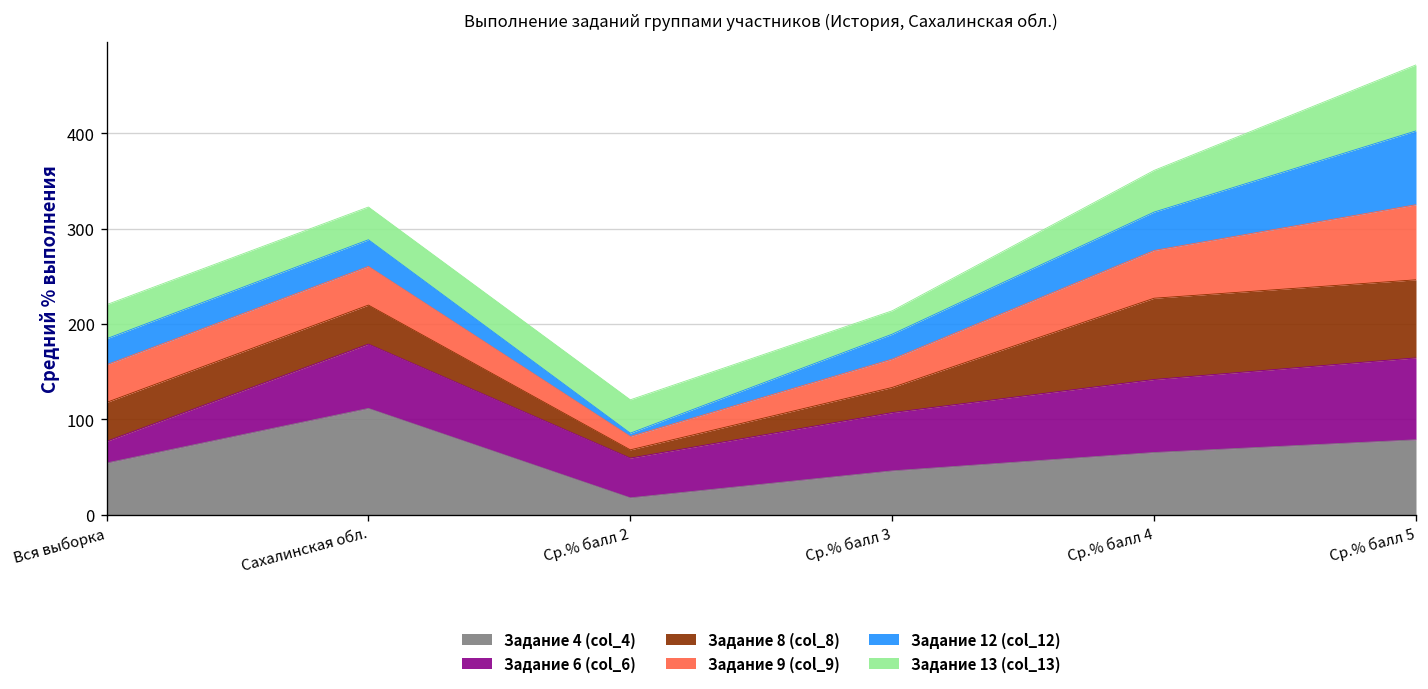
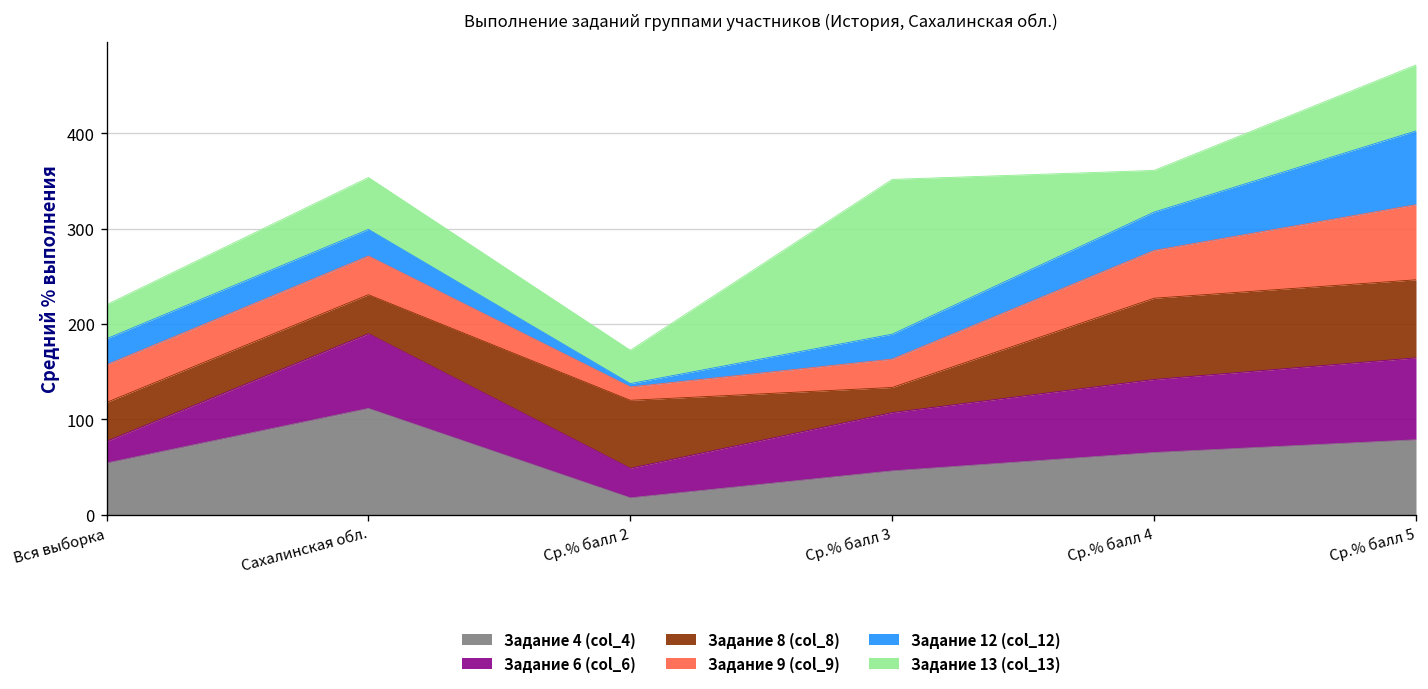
  {
    "Задание 4 (col_4)": {
      "Вся выборка": 50,
      "Сахалинская обл.": 110,
      "Ср.% балл 2": 20,
      "Ср.% балл 3": 50,
      "Ср.% балл 4": 70,
      "Ср.% балл 5": 80
    },
    "Задание 6 (col_6)": {
      "Вся выборка": 20,
-     "Сахалинская обл.": 70,
-     "Ср.% балл 2": 40,
+     "Сахалинская обл.": 80,
+     "Ср.% балл 2": 30,
      "Ср.% балл 3": 60,
      "Ср.% балл 4": 80,
      "Ср.% балл 5": 90
    },
    "Задание 8 (col_8)": {
      "Вся выборка": 40,
      "Сахалинская обл.": 40,
-     "Ср.% балл 2": 10,
+     "Ср.% балл 2": 70,
      "Ср.% балл 3": 30,
      "Ср.% балл 4": 90,
      "Ср.% балл 5": 80
    },
    "Задание 9 (col_9)": {
      "Вся выборка": 40,
      "Сахалинская обл.": 40,
      "Ср.% балл 2": 10,
      "Ср.% балл 3": 30,
      "Ср.% балл 4": 50,
      "Ср.% балл 5": 80
    },
    "Задание 12 (col_12)": {
      "Вся выборка": 30,
      "Сахалинская обл.": 30,
      "Ср.% балл 2": 0,
      "Ср.% балл 3": 30,
      "Ср.% балл 4": 40,
      "Ср.% балл 5": 80
    },
    "Задание 13 (col_13)": {
      "Вся выборка": 40,
-     "Сахалинская обл.": 30,
+     "Сахалинская обл.": 50,
      "Ср.% балл 2": 40,
-     "Ср.% балл 3": 20,
+     "Ср.% балл 3": 160,
      "Ср.% балл 4": 40,
      "Ср.% балл 5": 70
    }
  }
